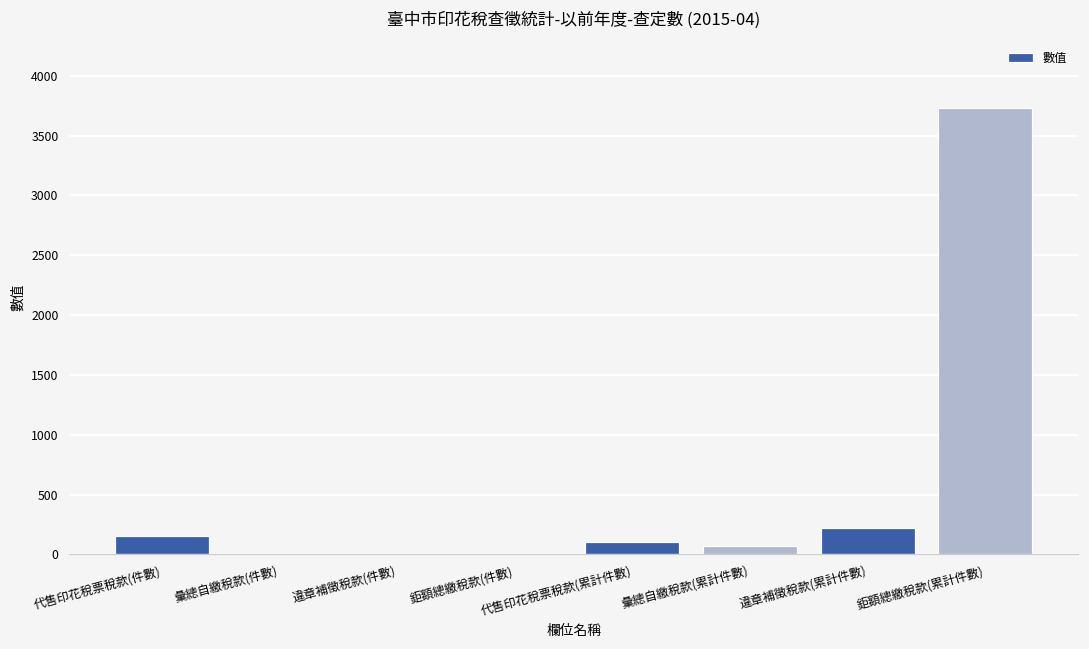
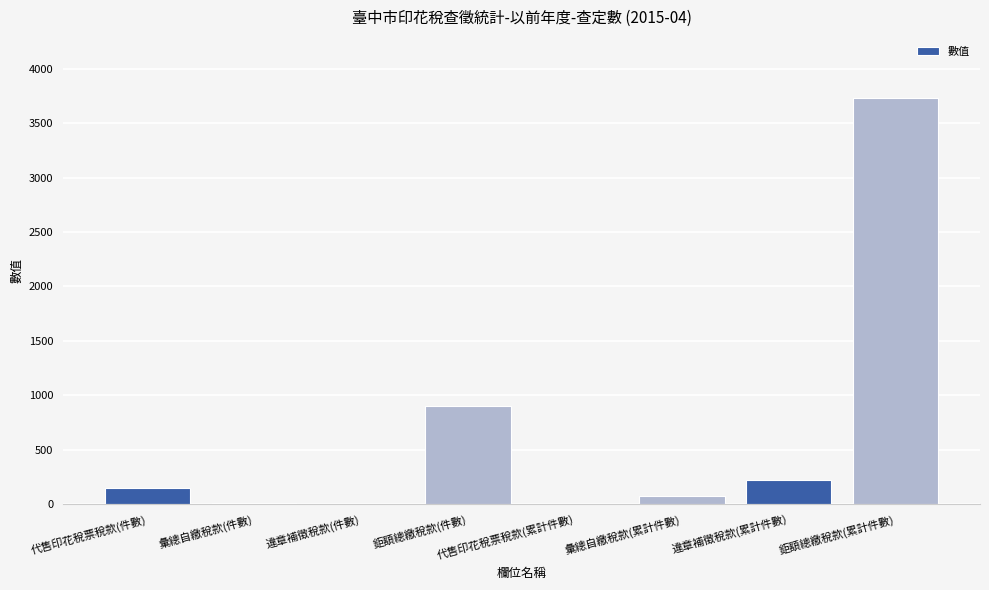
  {
    "代售印花稅票稅款(件數)": 150,
    "違章補徵稅款(件數)": 0,
-   "鉅額總繳稅款(件數)": 0,
-   "代售印花稅票稅款(累計件數)": 100,
+   "鉅額總繳稅款(件數)": 900,
+   "代售印花稅票稅款(累計件數)": 0,
    "彙總自繳稅款(累計件數)": 70,
    "違章補徵稅款(累計件數)": 220,
    "鉅額總繳稅款(累計件數)": 3740
  }
